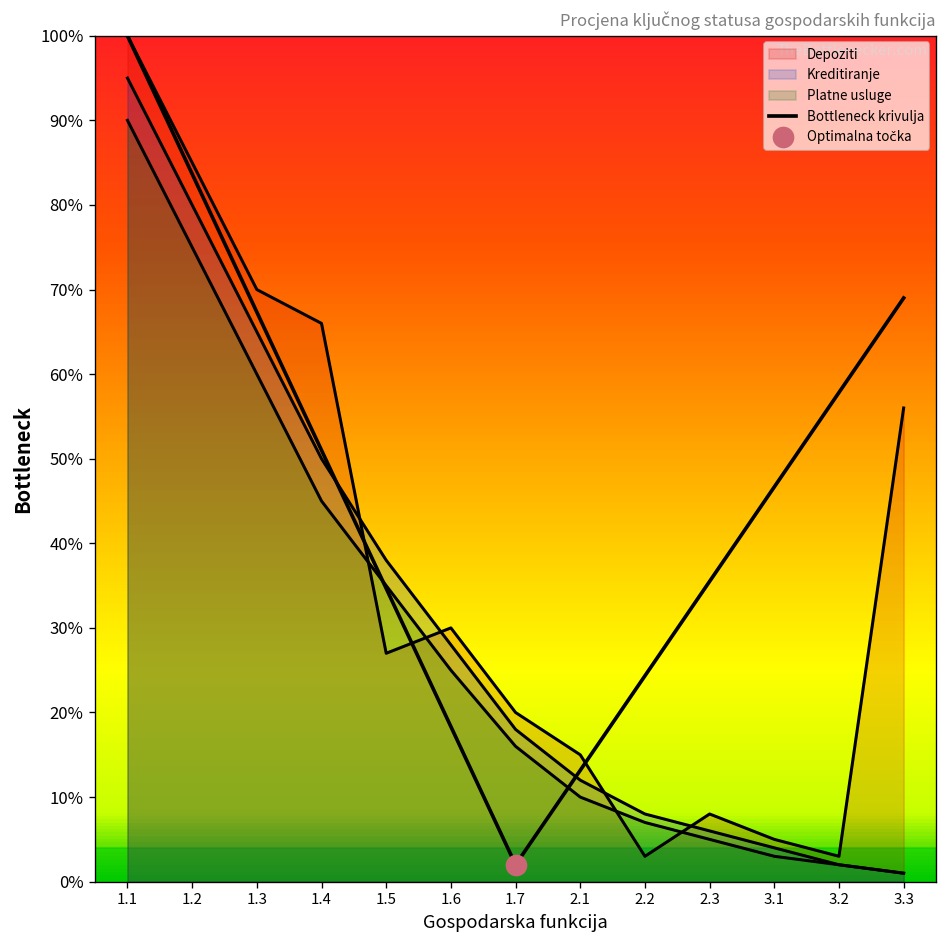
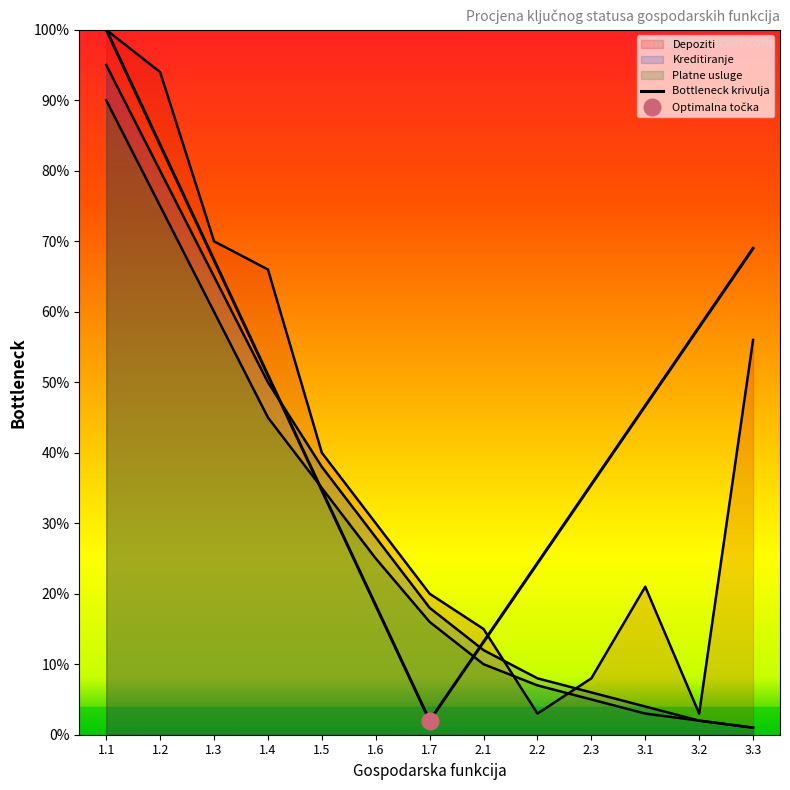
  {
    "Depoziti": {
-     "1.2": "85%",
+     "1.2": "94%",
      "1.3": "70%",
      "1.4": "66%",
-     "1.5": "27%",
+     "1.5": "40%",
      "1.6": "30%",
      "1.7": "20%",
      "2.1": "15%",
      "2.3": "8%",
-     "3.1": "5%",
+     "3.1": "21%",
      "3.3": "56%"
    },
    "Bottleneck krivulja": {
      "3.3": "69%"
    }
  }
